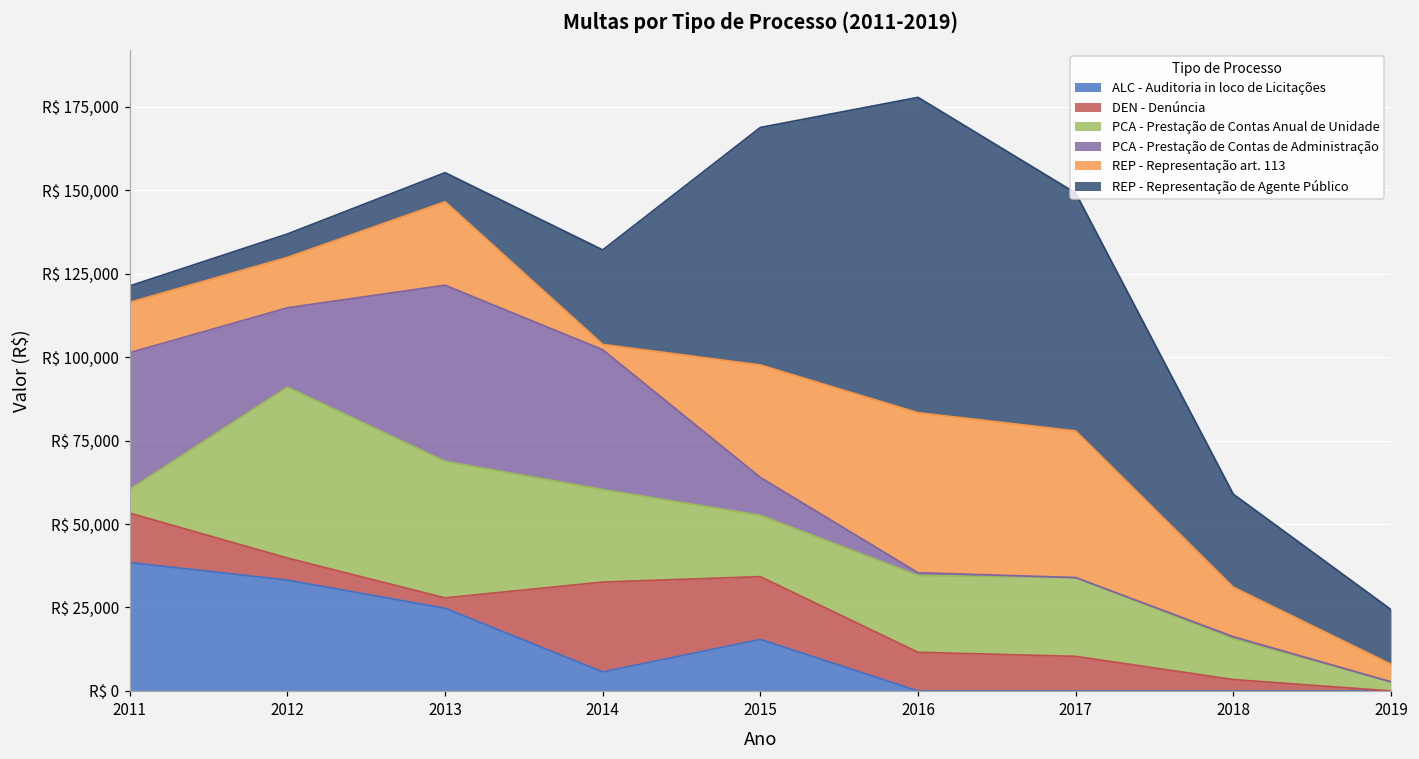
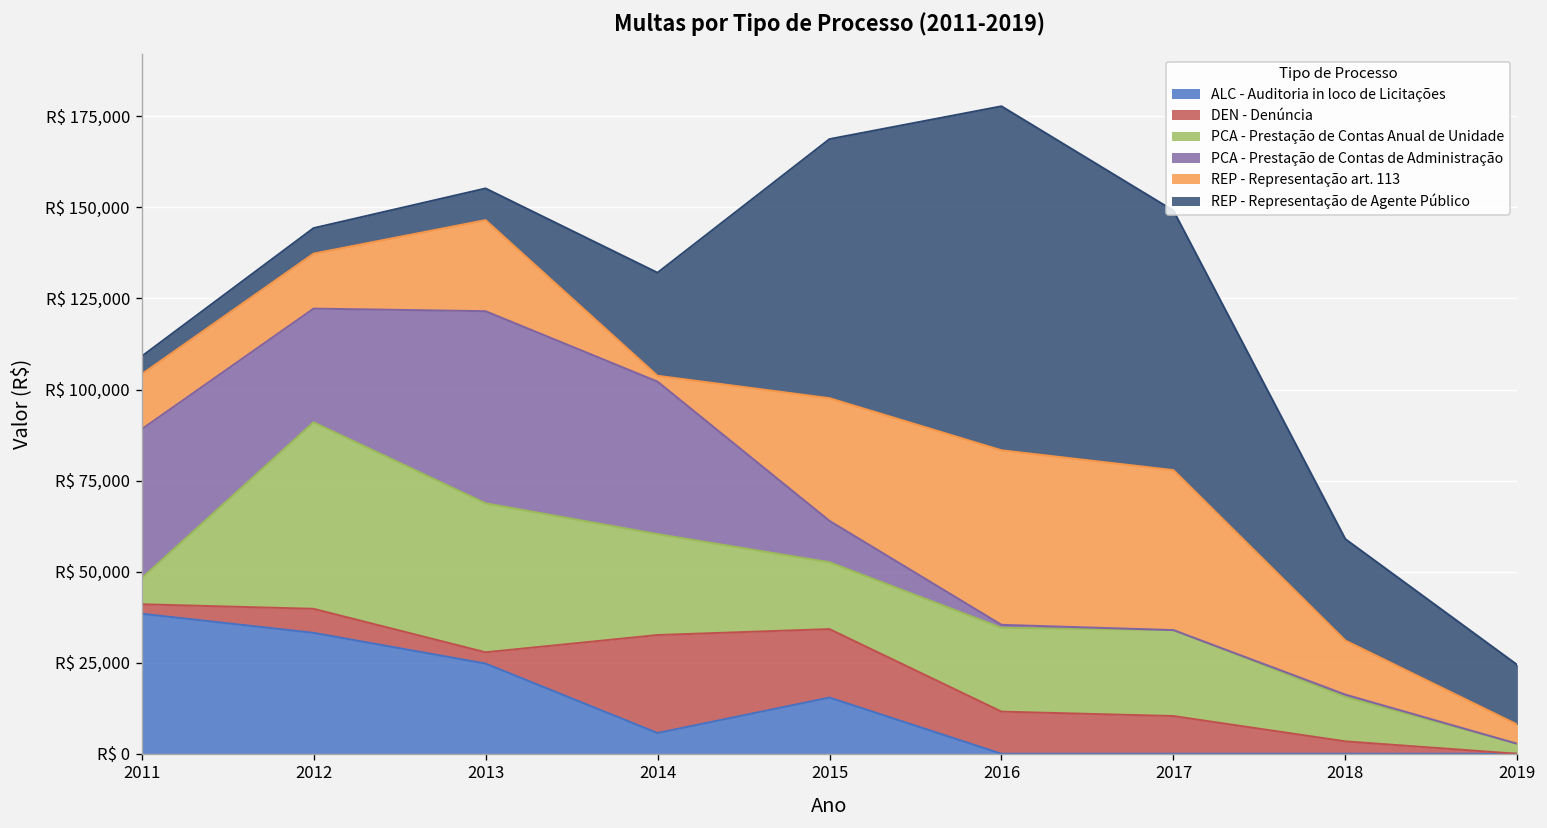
  {
    "ALC - Auditoria in loco de Licitações": {
      "2011": "R$ 38,000",
      "2012": "R$ 33,000",
      "2013": "R$ 25,000",
      "2014": "R$ 6,000",
      "2015": "R$ 15,000",
      "2016": "R$ 0",
      "2017": "R$ 0",
      "2018": "R$ 0"
    },
    "DEN - Denúncia": {
-     "2011": "R$ 15,000",
+     "2011": "R$ 3,000",
      "2012": "R$ 7,000",
      "2013": "R$ 3,000",
      "2014": "R$ 27,000",
      "2015": "R$ 19,000",
      "2016": "R$ 12,000",
      "2017": "R$ 10,000",
      "2018": "R$ 3,000"
    },
    "PCA - Prestação de Contas Anual de Unidade": {
      "2011": "R$ 7,000",
      "2012": "R$ 51,000",
      "2013": "R$ 41,000",
      "2014": "R$ 28,000",
      "2015": "R$ 18,000"
    },
    "PCA - Prestação de Contas de Administração": {
      "2011": "R$ 41,000",
-     "2012": "R$ 24,000",
+     "2012": "R$ 31,000",
      "2013": "R$ 53,000",
      "2014": "R$ 42,000",
      "2015": "R$ 11,000"
    },
    "REP - Representação art. 113": {
      "2011": "R$ 15,000",
      "2012": "R$ 15,000",
      "2013": "R$ 25,000",
      "2014": "R$ 2,000",
      "2015": "R$ 34,000",
      "2016": "R$ 48,000",
      "2017": "R$ 44,000",
      "2018": "R$ 15,000",
      "2019": "R$ 5,000"
    },
    "REP - Representação de Agente Público": {
      "2011": "R$ 5,000",
      "2012": "R$ 7,000",
      "2013": "R$ 9,000",
      "2014": "R$ 28,000",
      "2015": "R$ 71,000",
      "2016": "R$ 94,000",
      "2018": "R$ 28,000",
      "2019": "R$ 16,000"
    }
  }
